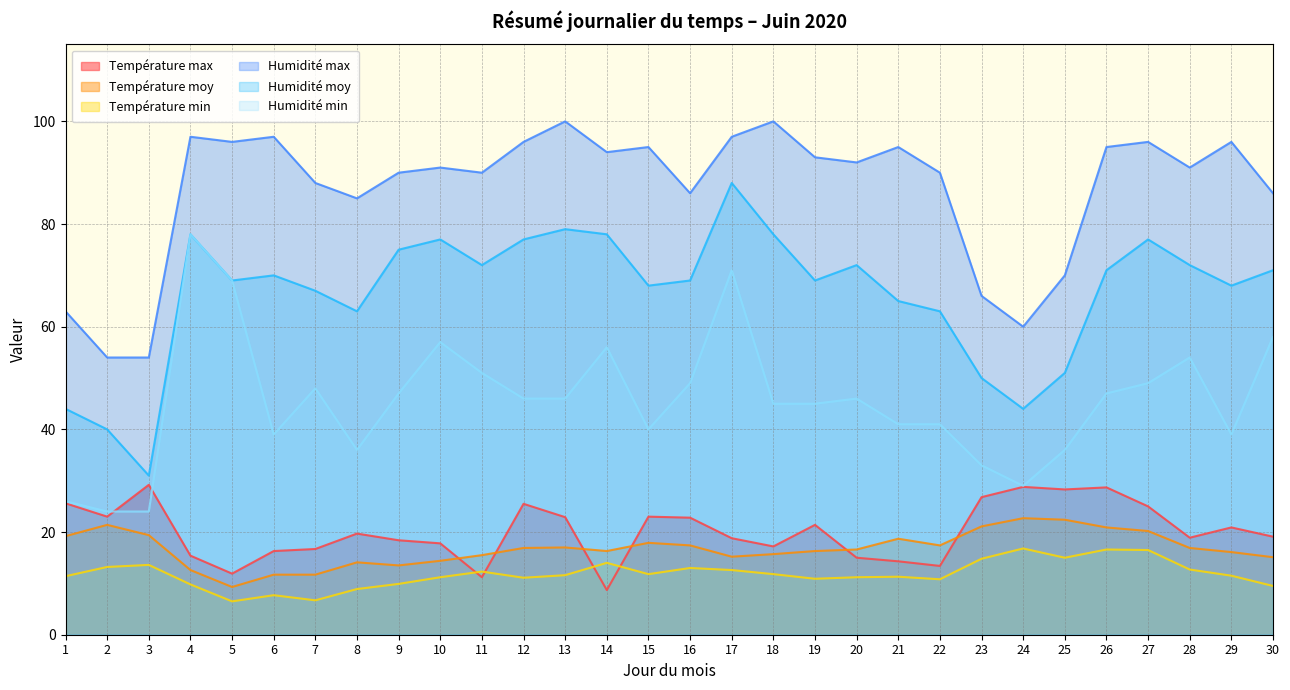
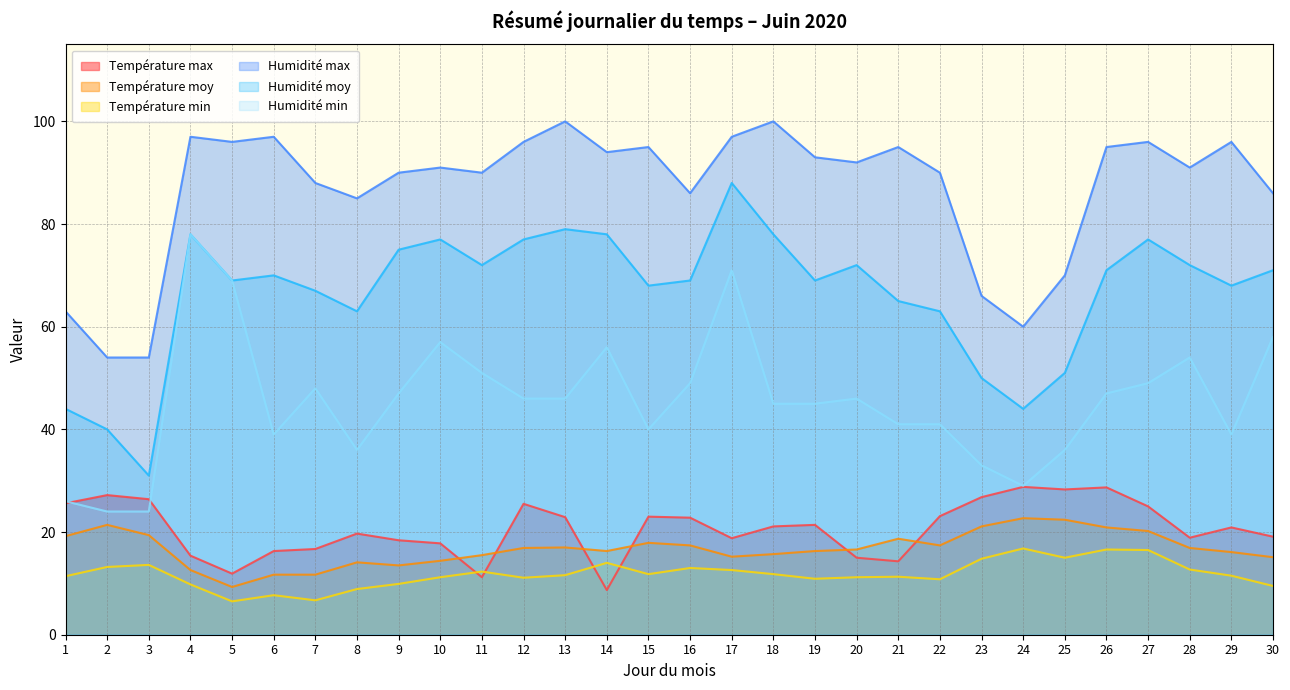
  {
    "Température max": {
-     "2": 23,
-     "3": 29,
+     "2": 27,
+     "3": 26,
      "4": 15,
      "5": 12,
      "6": 16,
      "7": 17,
      "8": 20,
      "9": 18,
      "10": 18,
      "11": 11,
      "12": 26,
      "13": 23,
      "14": 9,
      "15": 23,
      "16": 23,
      "17": 19,
-     "18": 17,
+     "18": 21,
      "19": 21,
      "20": 15,
      "21": 14,
-     "22": 13,
+     "22": 23,
      "23": 27,
      "25": 28,
      "26": 29,
      "27": 25,
      "28": 19,
      "29": 21,
      "30": 19
    }
  }
